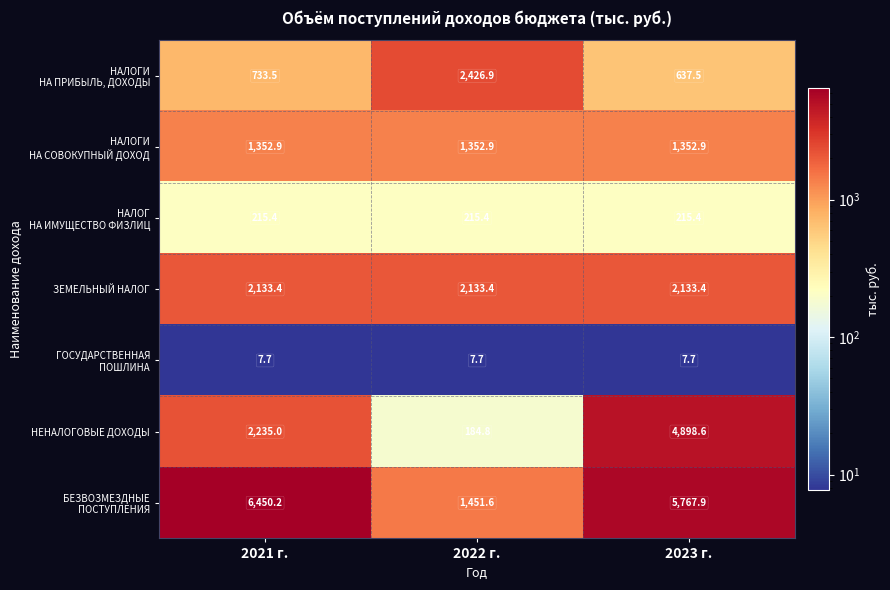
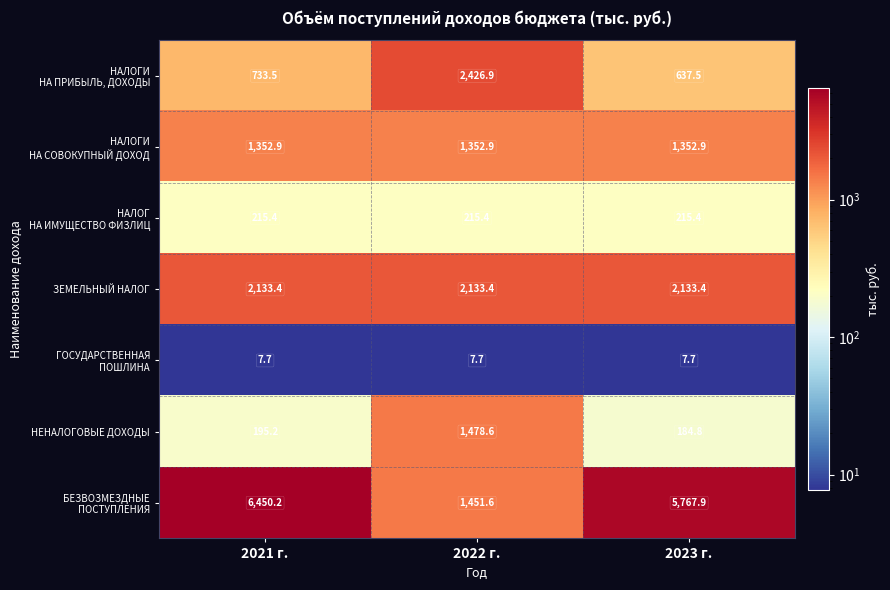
  {
    "НЕНАЛОГОВЫЕ ДОХОДЫ": {
-     "2021 г.": "2,235.0",
-     "2022 г.": "184.8",
-     "2023 г.": "4,898.6"
+     "2021 г.": "195.2",
+     "2022 г.": "1,478.6",
+     "2023 г.": "184.8"
    }
  }
